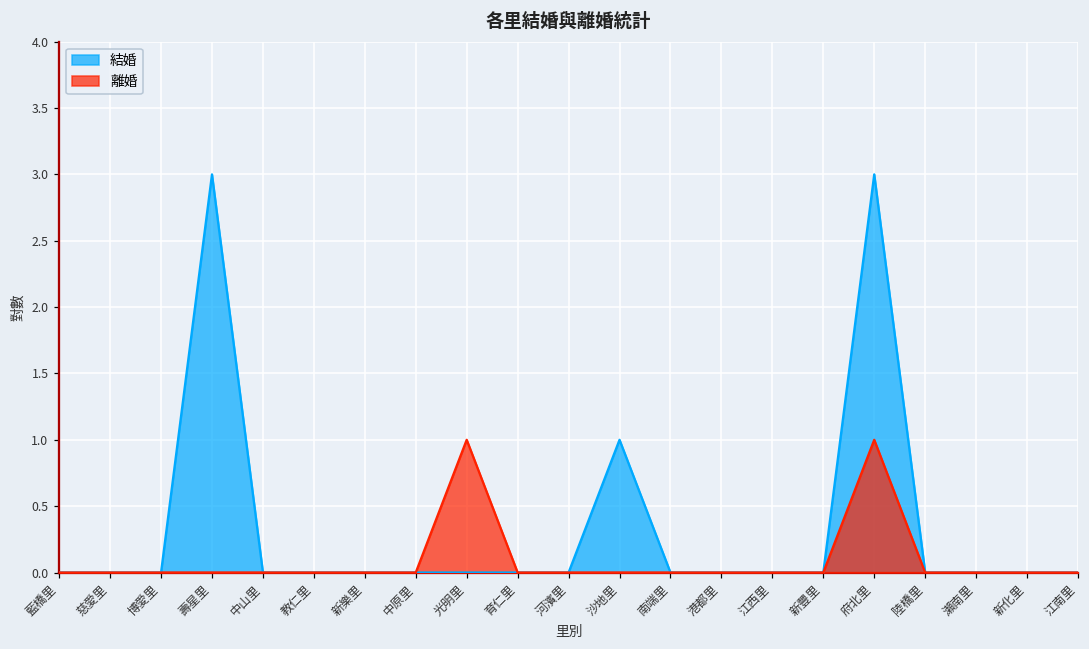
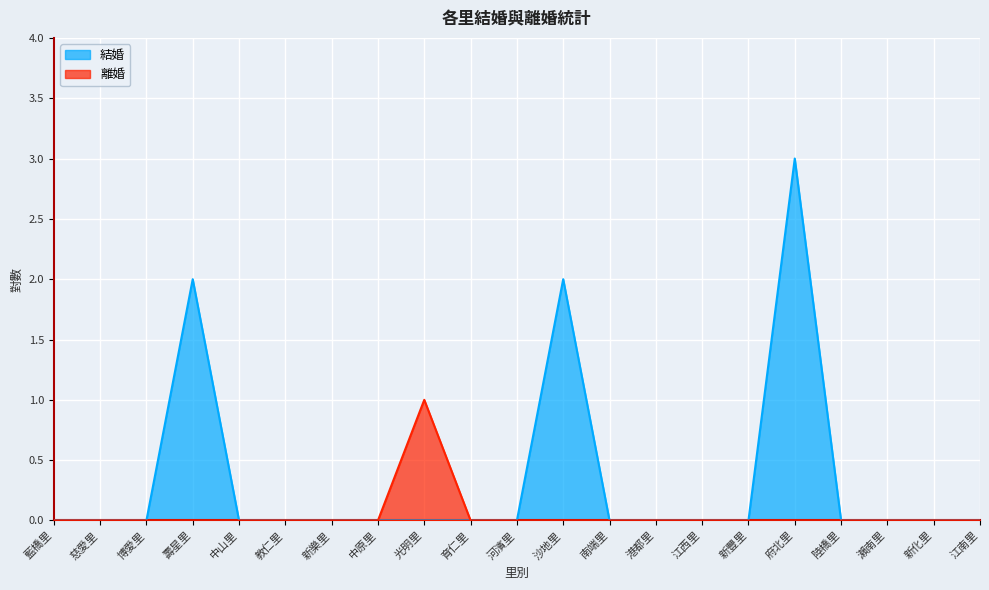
  {
    "結婚": {
-     "壽星里": 3,
+     "壽星里": 2,
      "光明里": 0,
-     "沙地里": 1,
+     "沙地里": 2,
      "府北里": 3
    },
    "離婚": {
      "壽星里": 0,
      "光明里": 1,
      "沙地里": 0,
-     "府北里": 1
+     "府北里": 0
    }
  }
